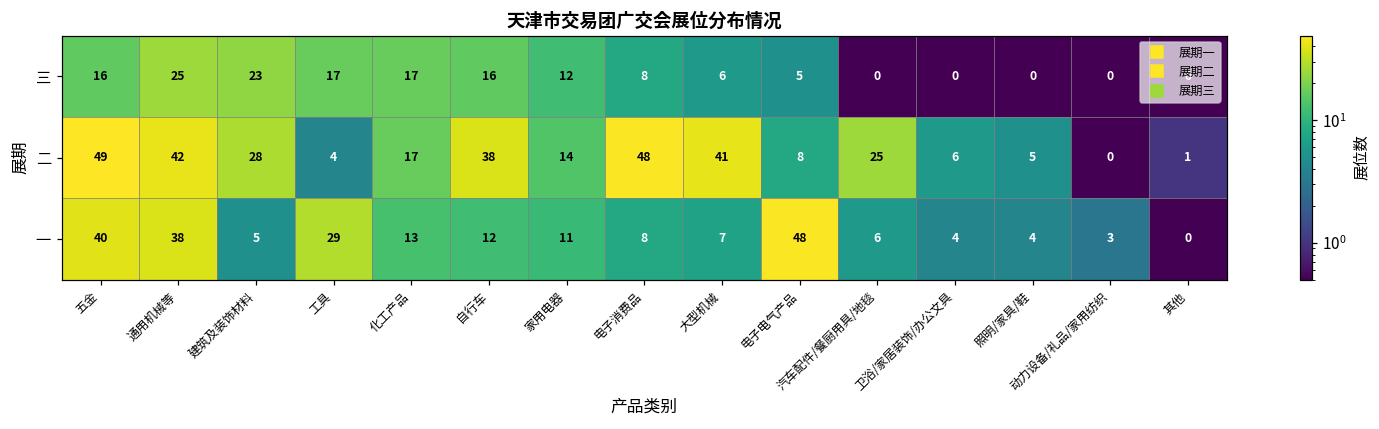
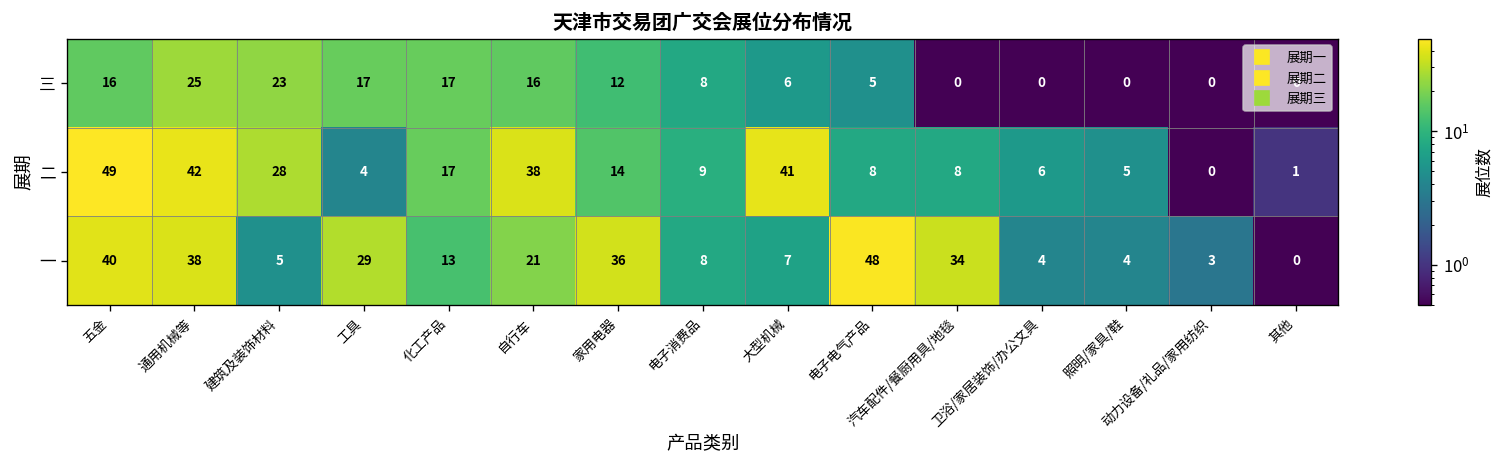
  {
    "三": {
      "五金": 16,
      "通用机械等": 25,
      "建筑及装饰材料": 23,
      "工具": 17,
      "化工产品": 17,
      "自行车": 16,
      "家用电器": 12,
      "电子消费品": 8,
      "大型机械": 6,
      "电子电气产品": 5,
      "汽车配件/餐厨用具/地毯": 0,
      "卫浴/家居装饰/办公文具": 0,
      "照明/家具/鞋": 0,
      "动力设备/礼品/家用纺织": 0
    },
    "二": {
      "五金": 49,
      "通用机械等": 42,
      "建筑及装饰材料": 28,
      "工具": 4,
      "化工产品": 17,
      "自行车": 38,
      "家用电器": 14,
-     "电子消费品": 48,
+     "电子消费品": 9,
      "大型机械": 41,
      "电子电气产品": 8,
-     "汽车配件/餐厨用具/地毯": 25,
+     "汽车配件/餐厨用具/地毯": 8,
      "卫浴/家居装饰/办公文具": 6,
      "照明/家具/鞋": 5,
      "动力设备/礼品/家用纺织": 0,
      "其他": 1
    },
    "一": {
      "五金": 40,
      "通用机械等": 38,
      "建筑及装饰材料": 5,
      "工具": 29,
      "化工产品": 13,
-     "自行车": 12,
-     "家用电器": 11,
+     "自行车": 21,
+     "家用电器": 36,
      "电子消费品": 8,
      "大型机械": 7,
      "电子电气产品": 48,
-     "汽车配件/餐厨用具/地毯": 6,
+     "汽车配件/餐厨用具/地毯": 34,
      "卫浴/家居装饰/办公文具": 4,
      "照明/家具/鞋": 4,
      "动力设备/礼品/家用纺织": 3,
      "其他": 0
    }
  }
